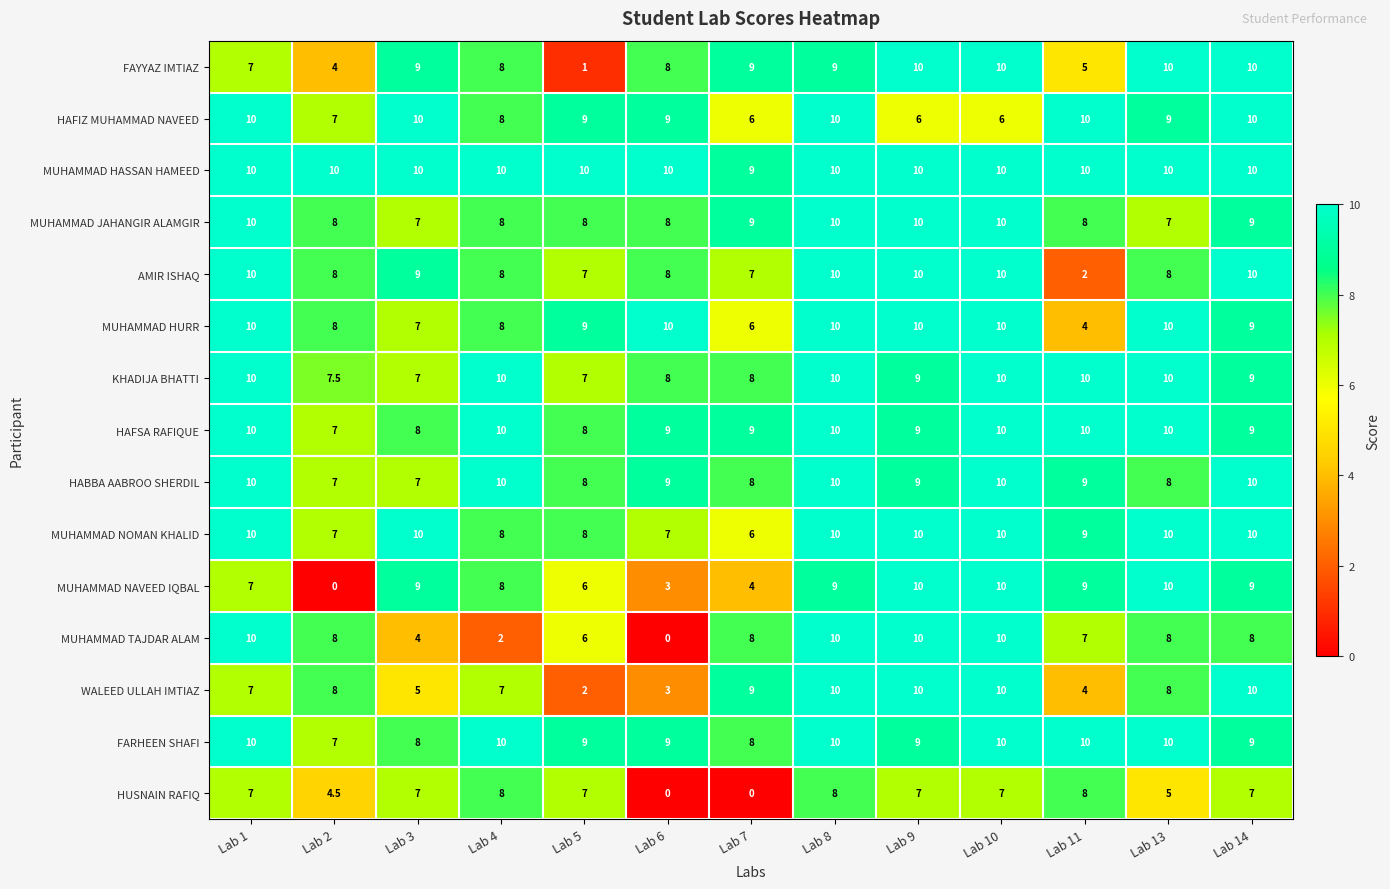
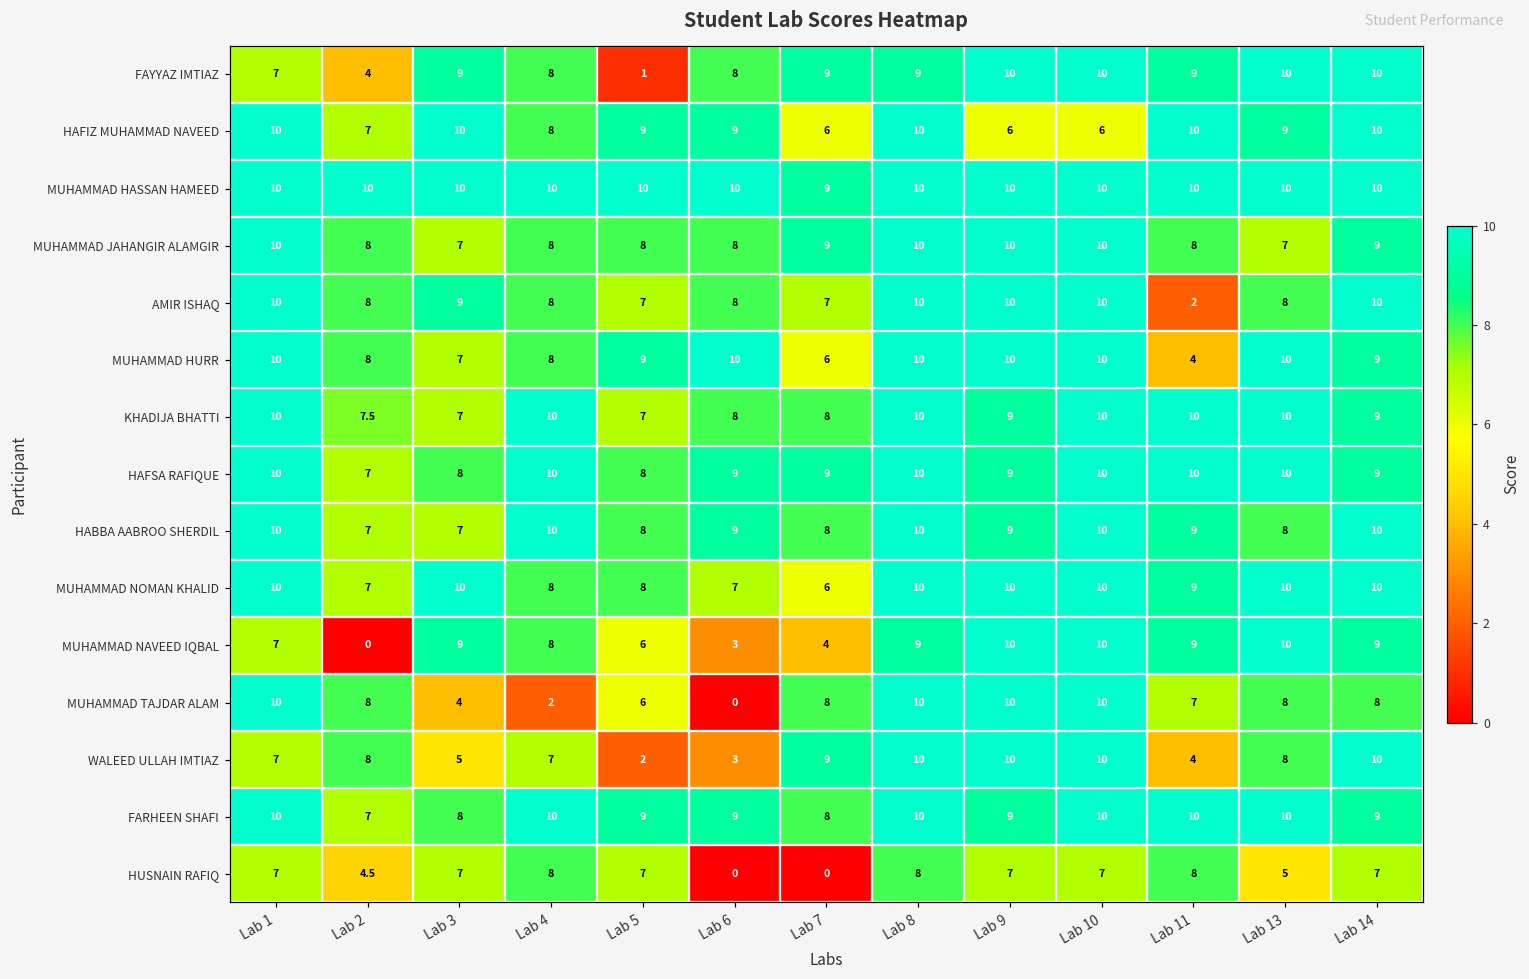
  {
    "FAYYAZ IMTIAZ": {
      "Lab 1": 7,
      "Lab 2": 4,
      "Lab 3": 9,
      "Lab 4": 8,
      "Lab 5": 1,
      "Lab 6": 8,
      "Lab 7": 9,
      "Lab 8": 9,
      "Lab 9": 10,
      "Lab 10": 10,
-     "Lab 11": 5,
+     "Lab 11": 9,
      "Lab 13": 10,
      "Lab 14": 10
    },
    "HAFIZ MUHAMMAD NAVEED": {
      "Lab 1": 10,
      "Lab 2": 7,
      "Lab 3": 10,
      "Lab 4": 8,
      "Lab 5": 9,
      "Lab 6": 9,
      "Lab 7": 6,
      "Lab 8": 10,
      "Lab 9": 6,
      "Lab 10": 6,
      "Lab 11": 10,
      "Lab 13": 9,
      "Lab 14": 10
    },
    "MUHAMMAD HASSAN HAMEED": {
      "Lab 1": 10,
      "Lab 2": 10,
      "Lab 3": 10,
      "Lab 4": 10,
      "Lab 5": 10,
      "Lab 6": 10,
      "Lab 7": 9,
      "Lab 8": 10,
      "Lab 9": 10,
      "Lab 10": 10,
      "Lab 11": 10,
      "Lab 13": 10,
      "Lab 14": 10
    },
    "MUHAMMAD JAHANGIR ALAMGIR": {
      "Lab 1": 10,
      "Lab 2": 8,
      "Lab 3": 7,
      "Lab 4": 8,
      "Lab 5": 8,
      "Lab 6": 8,
      "Lab 7": 9,
      "Lab 8": 10,
      "Lab 9": 10,
      "Lab 10": 10,
      "Lab 11": 8,
      "Lab 13": 7,
      "Lab 14": 9
    },
    "AMIR ISHAQ": {
      "Lab 1": 10,
      "Lab 2": 8,
      "Lab 3": 9,
      "Lab 4": 8,
      "Lab 5": 7,
      "Lab 6": 8,
      "Lab 7": 7,
      "Lab 8": 10,
      "Lab 9": 10,
      "Lab 10": 10,
      "Lab 11": 2,
      "Lab 13": 8,
      "Lab 14": 10
    },
    "MUHAMMAD HURR": {
      "Lab 1": 10,
      "Lab 2": 8,
      "Lab 3": 7,
      "Lab 4": 8,
      "Lab 5": 9,
      "Lab 6": 10,
      "Lab 7": 6,
      "Lab 8": 10,
      "Lab 9": 10,
      "Lab 10": 10,
      "Lab 11": 4,
      "Lab 13": 10,
      "Lab 14": 9
    },
    "KHADIJA BHATTI": {
      "Lab 1": 10,
      "Lab 2": 7.5,
      "Lab 3": 7,
      "Lab 4": 10,
      "Lab 5": 7,
      "Lab 6": 8,
      "Lab 7": 8,
      "Lab 8": 10,
      "Lab 9": 9,
      "Lab 10": 10,
      "Lab 11": 10,
      "Lab 13": 10,
      "Lab 14": 9
    },
    "HAFSA RAFIQUE": {
      "Lab 1": 10,
      "Lab 2": 7,
      "Lab 3": 8,
      "Lab 4": 10,
      "Lab 5": 8,
      "Lab 6": 9,
      "Lab 7": 9,
      "Lab 8": 10,
      "Lab 9": 9,
      "Lab 10": 10,
      "Lab 11": 10,
      "Lab 13": 10,
      "Lab 14": 9
    },
    "HABBA AABROO SHERDIL": {
      "Lab 1": 10,
      "Lab 2": 7,
      "Lab 3": 7,
      "Lab 4": 10,
      "Lab 5": 8,
      "Lab 6": 9,
      "Lab 7": 8,
      "Lab 8": 10,
      "Lab 9": 9,
      "Lab 10": 10,
      "Lab 11": 9,
      "Lab 13": 8,
      "Lab 14": 10
    },
    "MUHAMMAD NOMAN KHALID": {
      "Lab 1": 10,
      "Lab 2": 7,
      "Lab 3": 10,
      "Lab 4": 8,
      "Lab 5": 8,
      "Lab 6": 7,
      "Lab 7": 6,
      "Lab 8": 10,
      "Lab 9": 10,
      "Lab 10": 10,
      "Lab 11": 9,
      "Lab 13": 10,
      "Lab 14": 10
    },
    "MUHAMMAD NAVEED IQBAL": {
      "Lab 1": 7,
      "Lab 2": 0,
      "Lab 3": 9,
      "Lab 4": 8,
      "Lab 5": 6,
      "Lab 6": 3,
      "Lab 7": 4,
      "Lab 8": 9,
      "Lab 9": 10,
      "Lab 10": 10,
      "Lab 11": 9,
      "Lab 13": 10,
      "Lab 14": 9
    },
    "MUHAMMAD TAJDAR ALAM": {
      "Lab 1": 10,
      "Lab 2": 8,
      "Lab 3": 4,
      "Lab 4": 2,
      "Lab 5": 6,
      "Lab 6": 0,
      "Lab 7": 8,
      "Lab 8": 10,
      "Lab 9": 10,
      "Lab 10": 10,
      "Lab 11": 7,
      "Lab 13": 8,
      "Lab 14": 8
    },
    "WALEED ULLAH IMTIAZ": {
      "Lab 1": 7,
      "Lab 2": 8,
      "Lab 3": 5,
      "Lab 4": 7,
      "Lab 5": 2,
      "Lab 6": 3,
      "Lab 7": 9,
      "Lab 8": 10,
      "Lab 9": 10,
      "Lab 10": 10,
      "Lab 11": 4,
      "Lab 13": 8,
      "Lab 14": 10
    },
    "FARHEEN SHAFI": {
      "Lab 1": 10,
      "Lab 2": 7,
      "Lab 3": 8,
      "Lab 4": 10,
      "Lab 5": 9,
      "Lab 6": 9,
      "Lab 7": 8,
      "Lab 8": 10,
      "Lab 9": 9,
      "Lab 10": 10,
      "Lab 11": 10,
      "Lab 13": 10,
      "Lab 14": 9
    },
    "HUSNAIN RAFIQ": {
      "Lab 1": 7,
      "Lab 2": 4.5,
      "Lab 3": 7,
      "Lab 4": 8,
      "Lab 5": 7,
      "Lab 6": 0,
      "Lab 7": 0,
      "Lab 8": 8,
      "Lab 9": 7,
      "Lab 10": 7,
      "Lab 11": 8,
      "Lab 13": 5,
      "Lab 14": 7
    }
  }
